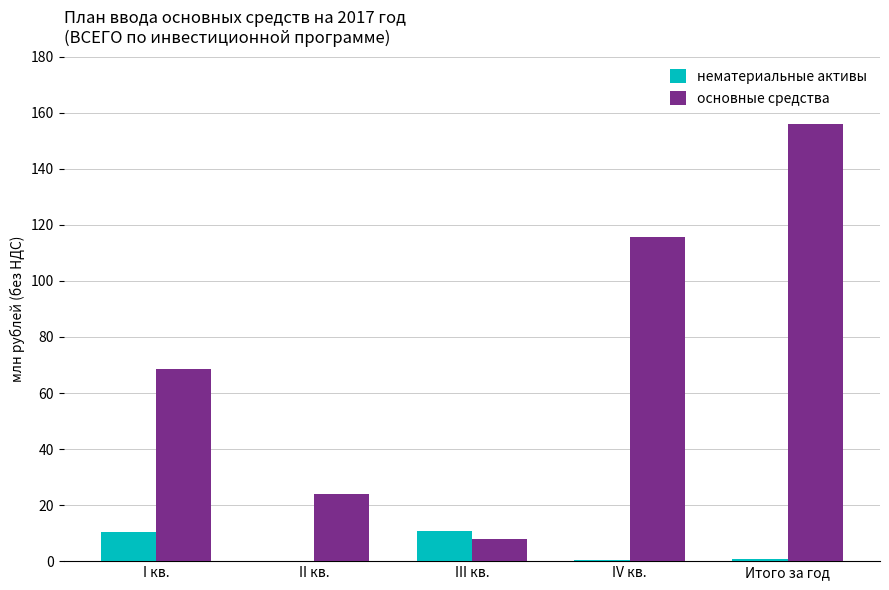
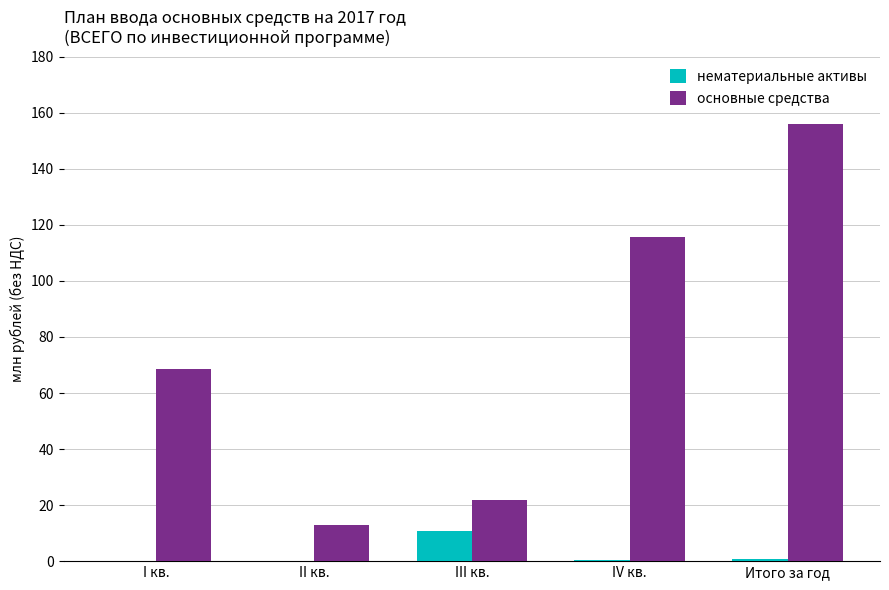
  {
    "нематериальные активы": {
-     "I кв.": 10,
+     "I кв.": 0,
      "II кв.": 0,
      "III кв.": 11
    },
    "основные средства": {
      "I кв.": 69,
-     "II кв.": 24,
-     "III кв.": 8,
+     "II кв.": 13,
+     "III кв.": 22,
      "IV кв.": 116,
      "Итого за год": 156
    }
  }
